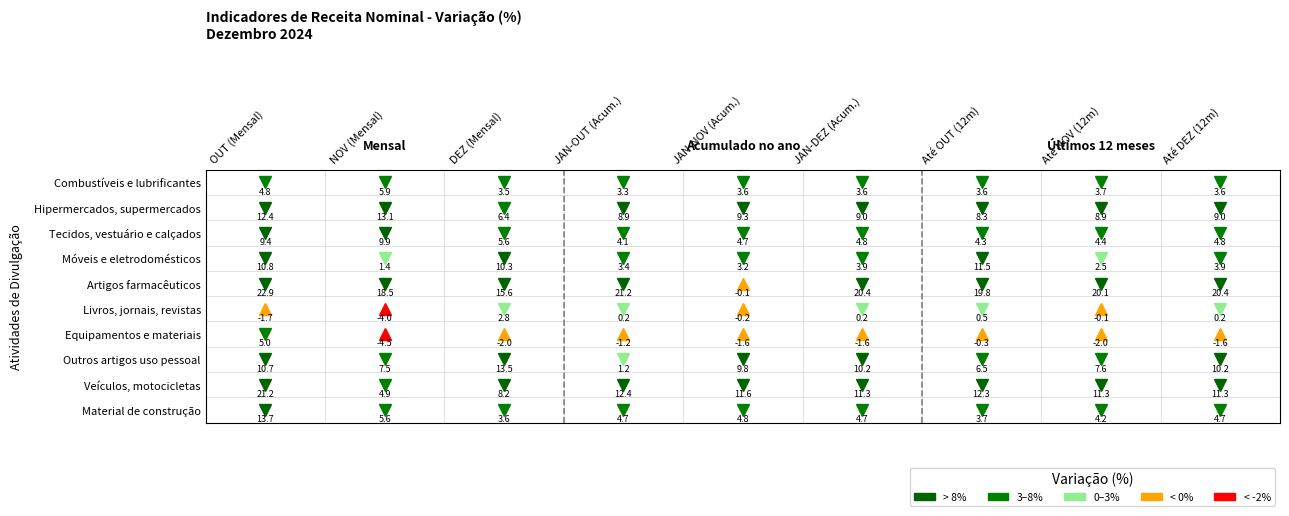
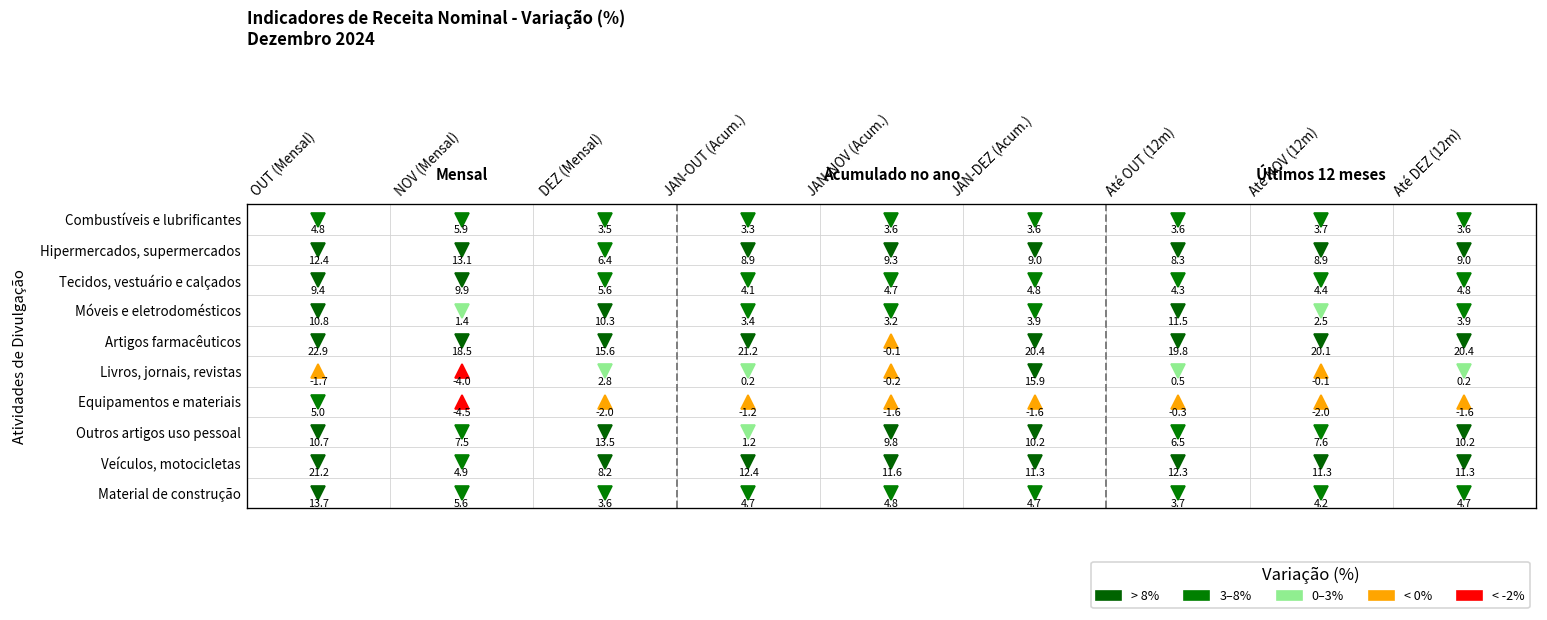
  {
    "Combustíveis e lubrificantes": {
      "OUT (Mensal)": 4.8,
      "NOV (Mensal)": 5.9,
      "DEZ (Mensal)": 3.5,
      "JAN-OUT (Acum.)": 3.3,
      "JAN-NOV (Acum.)": 3.6,
      "JAN-DEZ (Acum.)": 3.6,
      "Até OUT (12m)": 3.6,
      "Até NOV (12m)": 3.7,
      "Até DEZ (12m)": 3.6
    },
    "Hipermercados, supermercados": {
      "OUT (Mensal)": 12.4,
      "NOV (Mensal)": 13.1,
      "DEZ (Mensal)": 6.4,
      "JAN-OUT (Acum.)": 8.9,
      "JAN-NOV (Acum.)": 9.3,
      "JAN-DEZ (Acum.)": 9.0,
      "Até OUT (12m)": 8.3,
      "Até NOV (12m)": 8.9,
      "Até DEZ (12m)": 9.0
    },
    "Tecidos, vestuário e calçados": {
      "OUT (Mensal)": 9.4,
      "NOV (Mensal)": 9.9,
      "DEZ (Mensal)": 5.6,
      "JAN-OUT (Acum.)": 4.1,
      "JAN-NOV (Acum.)": 4.7,
      "JAN-DEZ (Acum.)": 4.8,
      "Até OUT (12m)": 4.3,
      "Até NOV (12m)": 4.4,
      "Até DEZ (12m)": 4.8
    },
    "Móveis e eletrodomésticos": {
      "OUT (Mensal)": 10.8,
      "NOV (Mensal)": 1.4,
      "DEZ (Mensal)": 10.3,
      "JAN-OUT (Acum.)": 3.4,
      "JAN-NOV (Acum.)": 3.2,
      "JAN-DEZ (Acum.)": 3.9,
      "Até OUT (12m)": 11.5,
      "Até NOV (12m)": 2.5,
      "Até DEZ (12m)": 3.9
    },
    "Artigos farmacêuticos": {
      "OUT (Mensal)": 22.9,
      "NOV (Mensal)": 18.5,
      "DEZ (Mensal)": 15.6,
      "JAN-OUT (Acum.)": 21.2,
      "JAN-NOV (Acum.)": -0.1,
      "JAN-DEZ (Acum.)": 20.4,
      "Até OUT (12m)": 19.8,
      "Até NOV (12m)": 20.1,
      "Até DEZ (12m)": 20.4
    },
    "Livros, jornais, revistas": {
      "OUT (Mensal)": -1.7,
      "NOV (Mensal)": -4.0,
      "DEZ (Mensal)": 2.8,
      "JAN-OUT (Acum.)": 0.2,
      "JAN-NOV (Acum.)": -0.2,
-     "JAN-DEZ (Acum.)": 0.2,
+     "JAN-DEZ (Acum.)": 15.9,
      "Até OUT (12m)": 0.5,
      "Até NOV (12m)": -0.1,
      "Até DEZ (12m)": 0.2
    },
    "Equipamentos e materiais": {
      "OUT (Mensal)": 5.0,
      "NOV (Mensal)": -4.5,
      "DEZ (Mensal)": -2.0,
      "JAN-OUT (Acum.)": -1.2,
      "JAN-NOV (Acum.)": -1.6,
      "JAN-DEZ (Acum.)": -1.6,
      "Até OUT (12m)": -0.3,
      "Até NOV (12m)": -2.0,
      "Até DEZ (12m)": -1.6
    },
    "Outros artigos uso pessoal": {
      "OUT (Mensal)": 10.7,
      "NOV (Mensal)": 7.5,
      "DEZ (Mensal)": 13.5,
      "JAN-OUT (Acum.)": 1.2,
      "JAN-NOV (Acum.)": 9.8,
      "JAN-DEZ (Acum.)": 10.2,
      "Até OUT (12m)": 6.5,
      "Até NOV (12m)": 7.6,
      "Até DEZ (12m)": 10.2
    },
    "Veículos, motocicletas": {
      "OUT (Mensal)": 21.2,
      "NOV (Mensal)": 4.9,
      "DEZ (Mensal)": 8.2,
      "JAN-OUT (Acum.)": 12.4,
      "JAN-NOV (Acum.)": 11.6,
      "JAN-DEZ (Acum.)": 11.3,
      "Até OUT (12m)": 12.3,
      "Até NOV (12m)": 11.3,
      "Até DEZ (12m)": 11.3
    },
    "Material de construção": {
      "OUT (Mensal)": 13.7,
      "NOV (Mensal)": 5.6,
      "DEZ (Mensal)": 3.6,
      "JAN-OUT (Acum.)": 4.7,
      "JAN-NOV (Acum.)": 4.8,
      "JAN-DEZ (Acum.)": 4.7,
      "Até OUT (12m)": 3.7,
      "Até NOV (12m)": 4.2,
      "Até DEZ (12m)": 4.7
    }
  }
